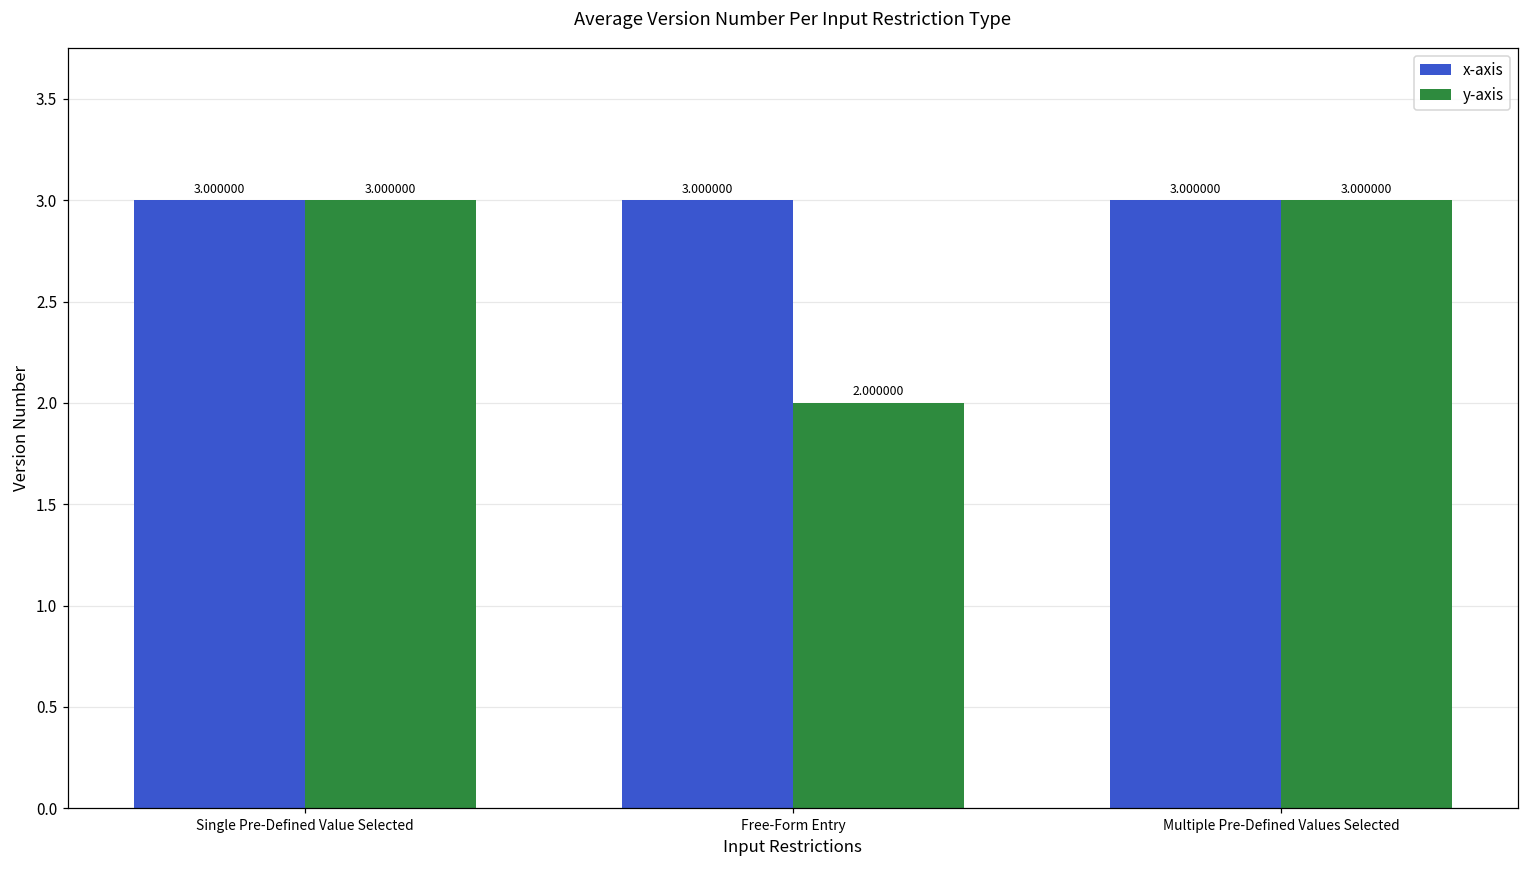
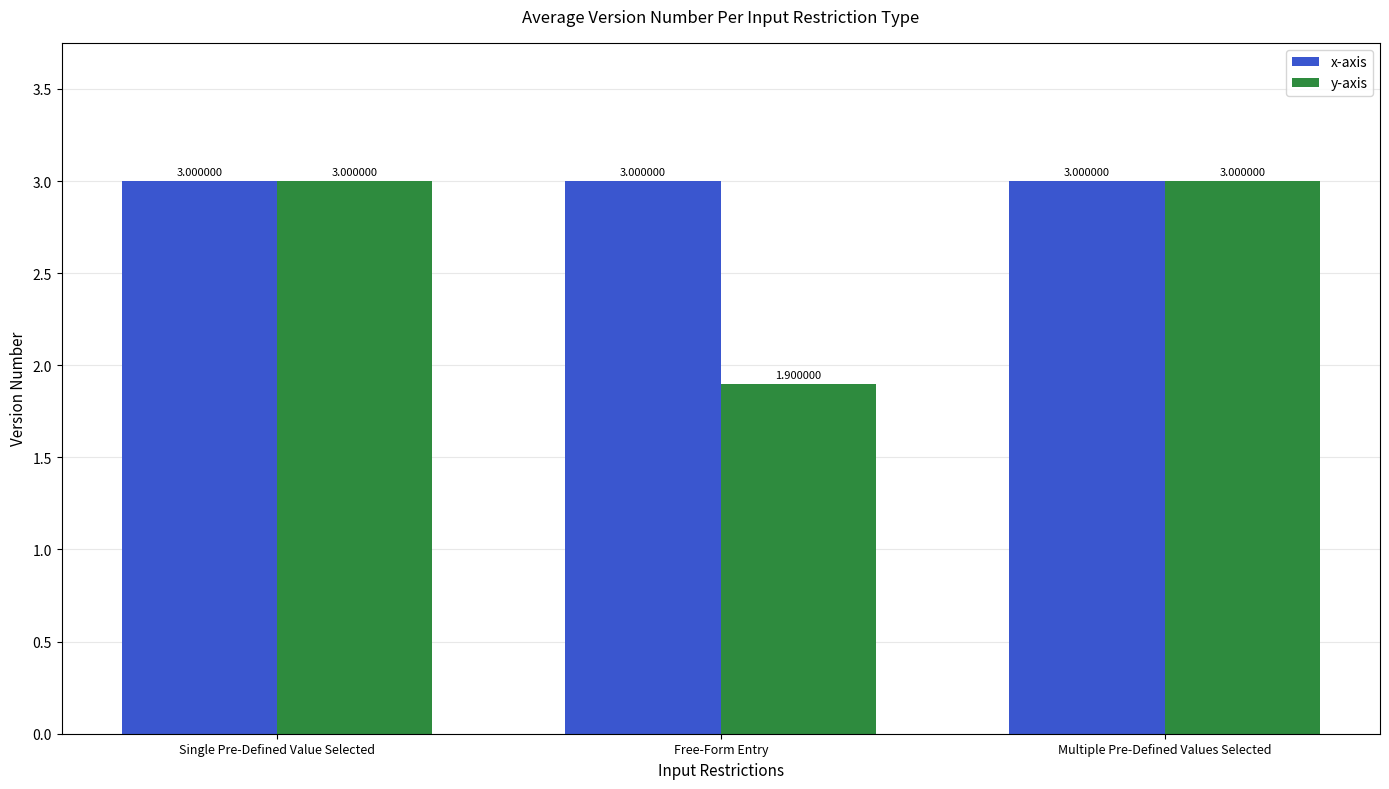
  {
    "x-axis": {
      "Single Pre-Defined Value Selected": 3.000000,
      "Free-Form Entry": 3.000000,
      "Multiple Pre-Defined Values Selected": 3.000000
    },
    "y-axis": {
      "Single Pre-Defined Value Selected": 3.000000,
-     "Free-Form Entry": 2.000000,
+     "Free-Form Entry": 1.900000,
      "Multiple Pre-Defined Values Selected": 3.000000
    }
  }
